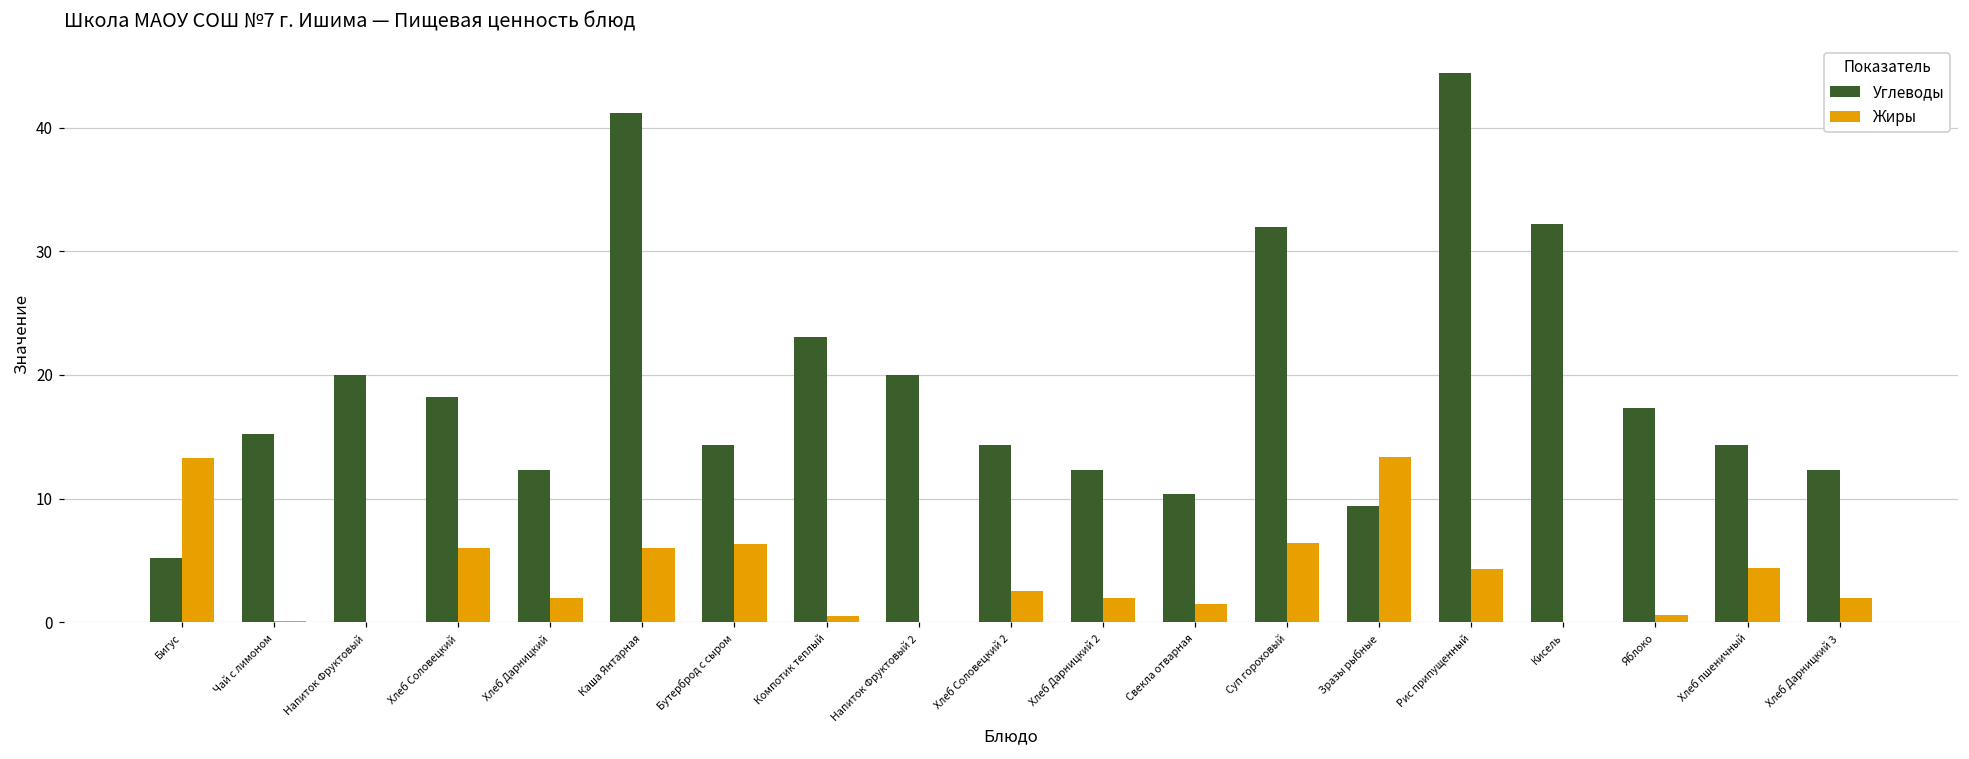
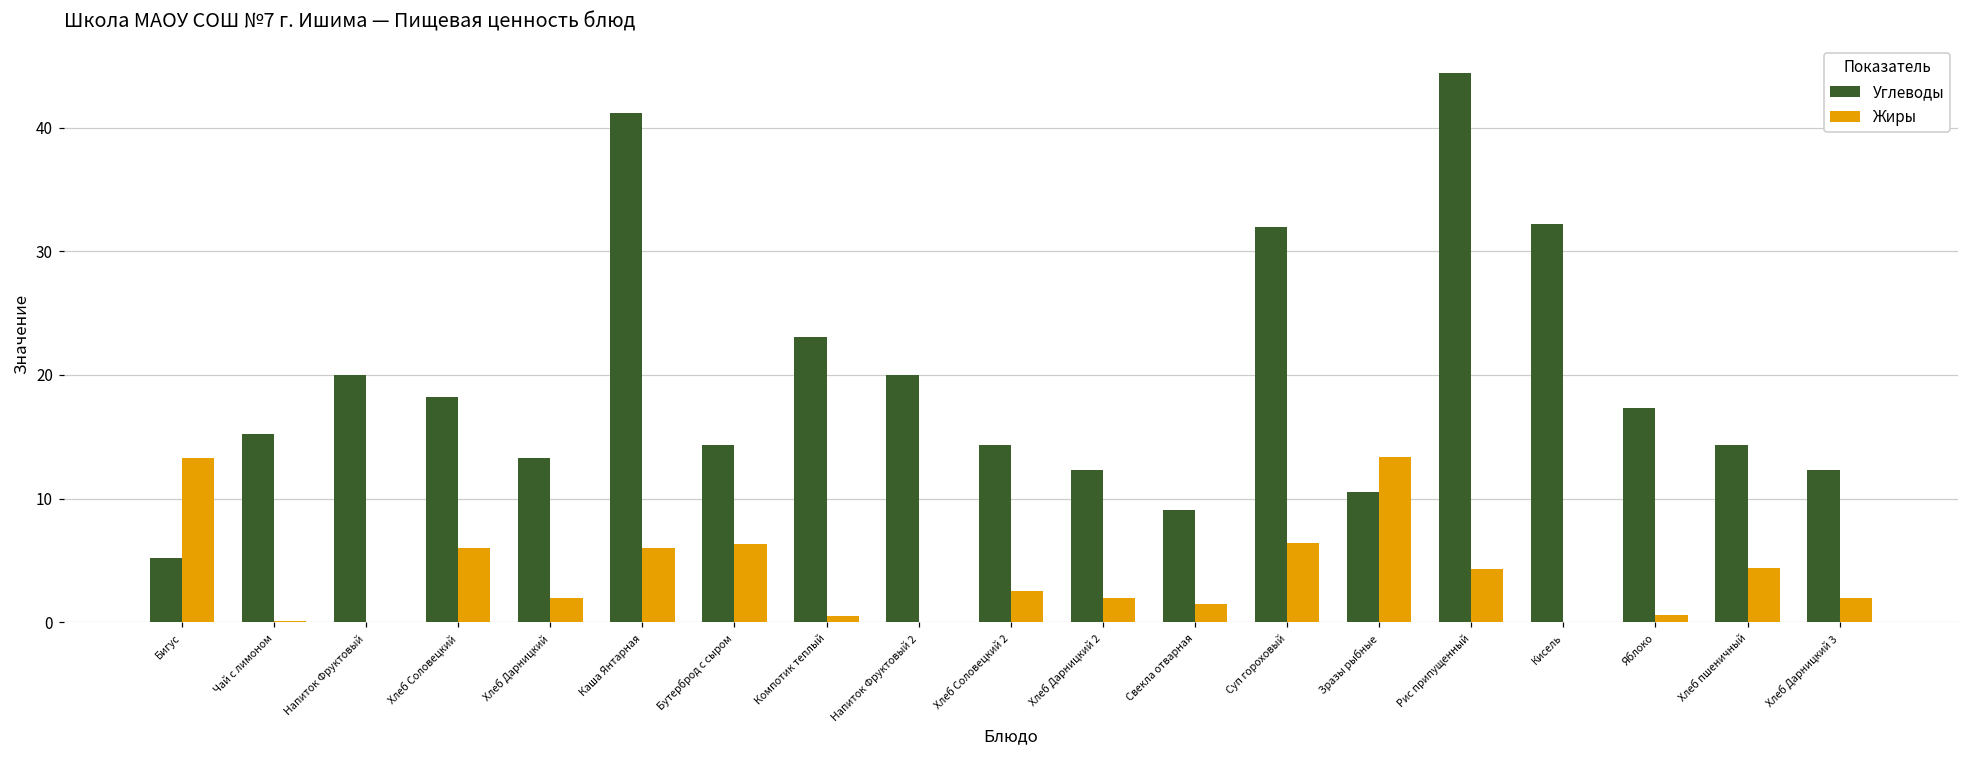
  {
    "Углеводы": {
      "Бигус": 5.2,
      "Чай с лимоном": 15.2,
      "Напиток Фруктовый": 20.0,
      "Хлеб Соловецкий": 18.2,
-     "Хлеб Дарницкий": 12.3,
+     "Хлеб Дарницкий": 13.3,
      "Каша Янтарная": 41.2,
      "Бутерброд с сыром": 14.3,
      "Компотик теплый": 23.1,
      "Напиток Фруктовый 2": 20.0,
      "Хлеб Соловецкий 2": 14.3,
      "Хлеб Дарницкий 2": 12.3,
-     "Свекла отварная": 10.4,
+     "Свекла отварная": 9.1,
      "Суп гороховый": 32.0,
-     "Зразы рыбные": 9.4,
+     "Зразы рыбные": 10.5,
      "Рис припущенный": 44.4,
      "Кисель": 32.2,
      "Яблоко": 17.3,
      "Хлеб пшеничный": 14.3,
      "Хлеб Дарницкий 3": 12.3
    },
    "Жиры": {
      "Бигус": 13.3,
      "Напиток Фруктовый": 0.0,
      "Хлеб Соловецкий": 6.0,
      "Хлеб Дарницкий": 2.0,
      "Каша Янтарная": 6.0,
      "Бутерброд с сыром": 6.3,
      "Компотик теплый": 0.5,
      "Напиток Фруктовый 2": 0.0,
      "Хлеб Соловецкий 2": 2.5,
      "Хлеб Дарницкий 2": 2.0,
      "Свекла отварная": 1.5,
      "Суп гороховый": 6.4,
      "Зразы рыбные": 13.4,
      "Рис припущенный": 4.3,
      "Кисель": 0.0,
      "Яблоко": 0.6,
      "Хлеб пшеничный": 4.4,
      "Хлеб Дарницкий 3": 2.0
    }
  }
